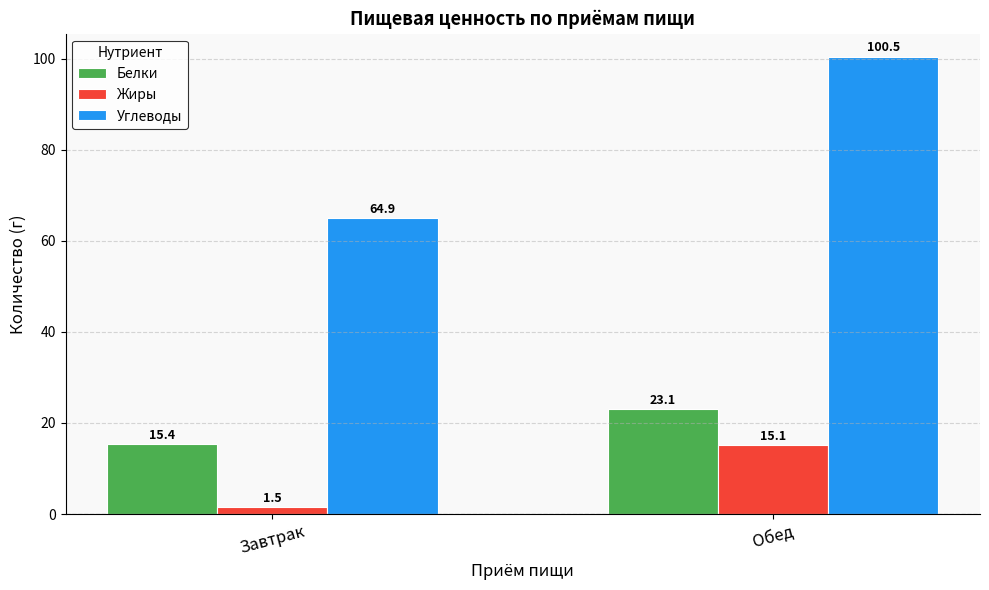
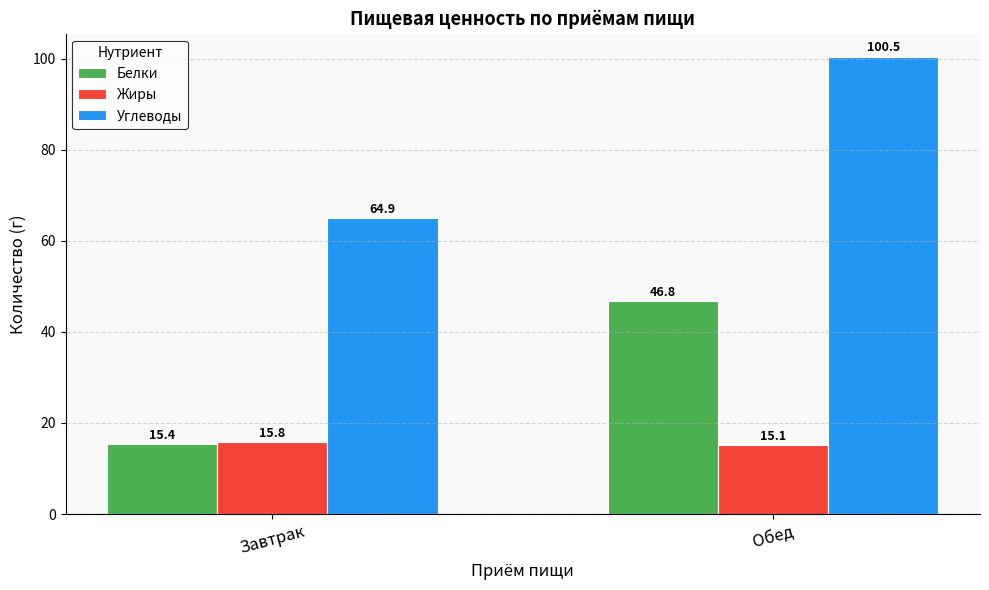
  {
    "Белки": {
      "Завтрак": 15.4,
-     "Обед": 23.1
+     "Обед": 46.8
    },
    "Жиры": {
-     "Завтрак": 1.5,
+     "Завтрак": 15.8,
      "Обед": 15.1
    },
    "Углеводы": {
      "Завтрак": 64.9,
      "Обед": 100.5
    }
  }
